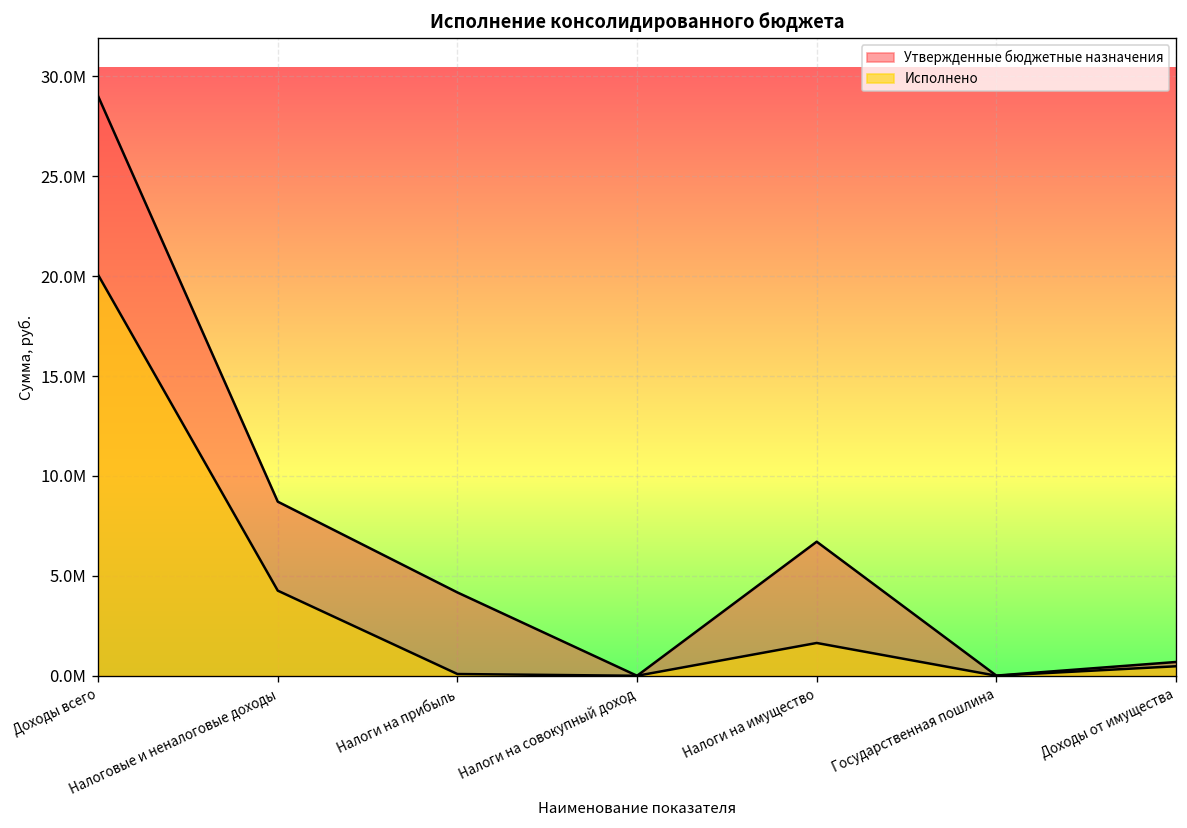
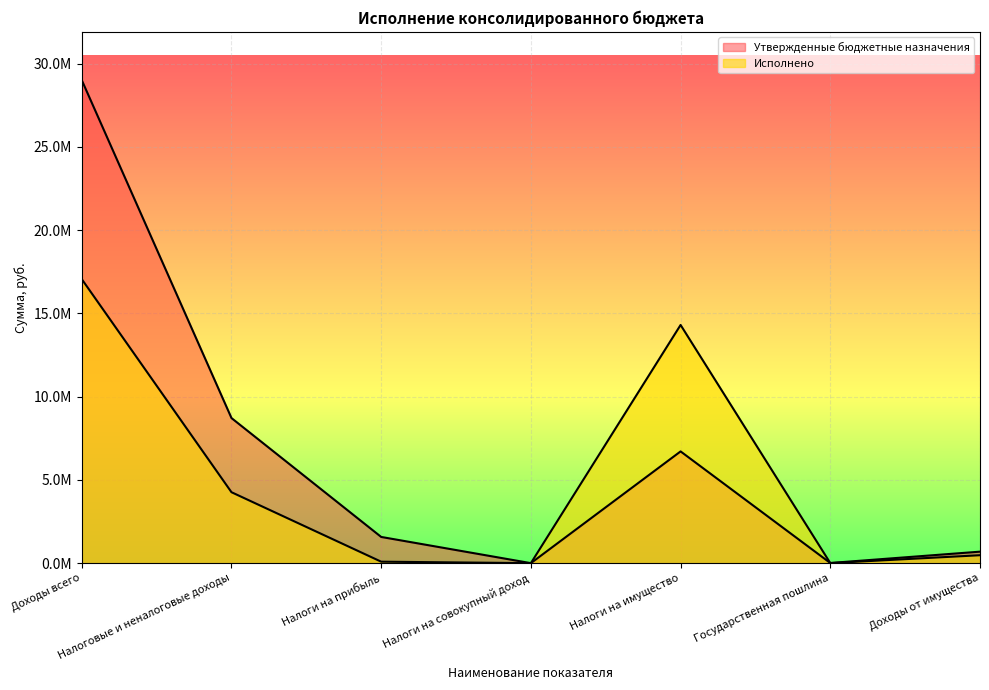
  {
    "Утвержденные бюджетные назначения": {
      "Доходы всего": 29000000,
      "Налоговые и неналоговые доходы": 8700000,
-     "Налоги на прибыль": 4200000,
+     "Налоги на прибыль": 1600000,
      "Налоги на имущество": 6700000,
      "Доходы от имущества": 700000
    },
    "Исполнено": {
-     "Доходы всего": 20100000,
+     "Доходы всего": 17100000,
      "Налоговые и неналоговые доходы": 4300000,
      "Налоги на прибыль": 100000,
-     "Налоги на имущество": 1600000,
+     "Налоги на имущество": 14300000,
      "Доходы от имущества": 500000
    }
  }
